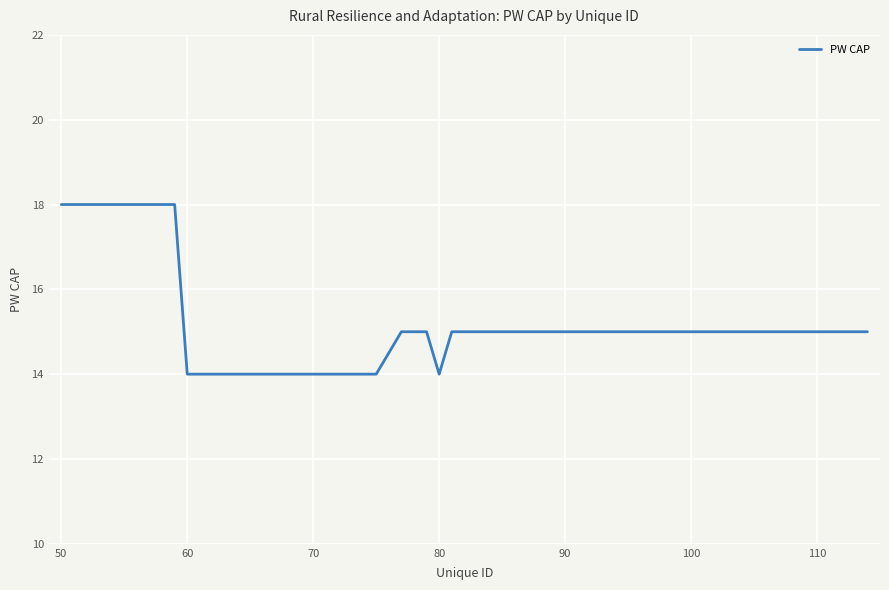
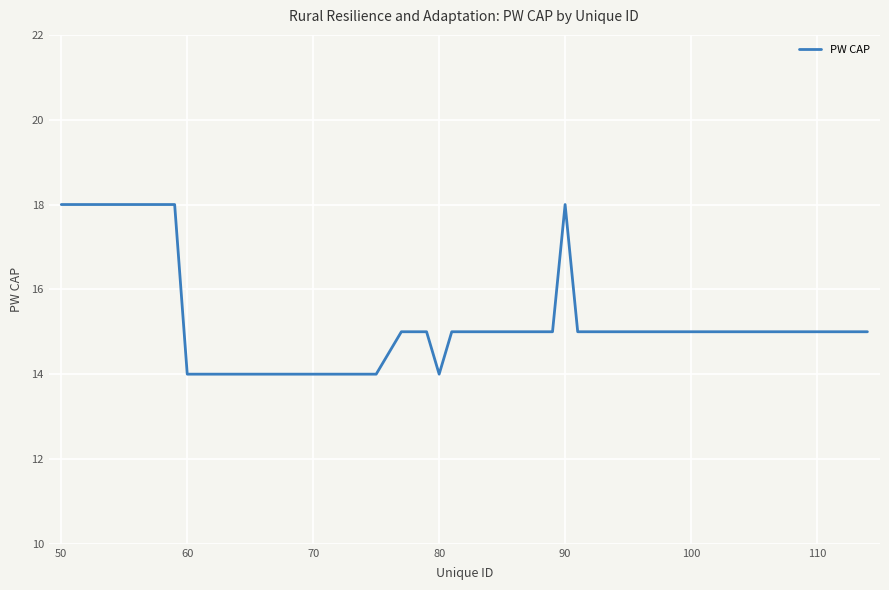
  {
    "50": 18,
    "60": 14,
    "70": 14,
    "80": 14,
-   "90": 15
+   "90": 18
  }
